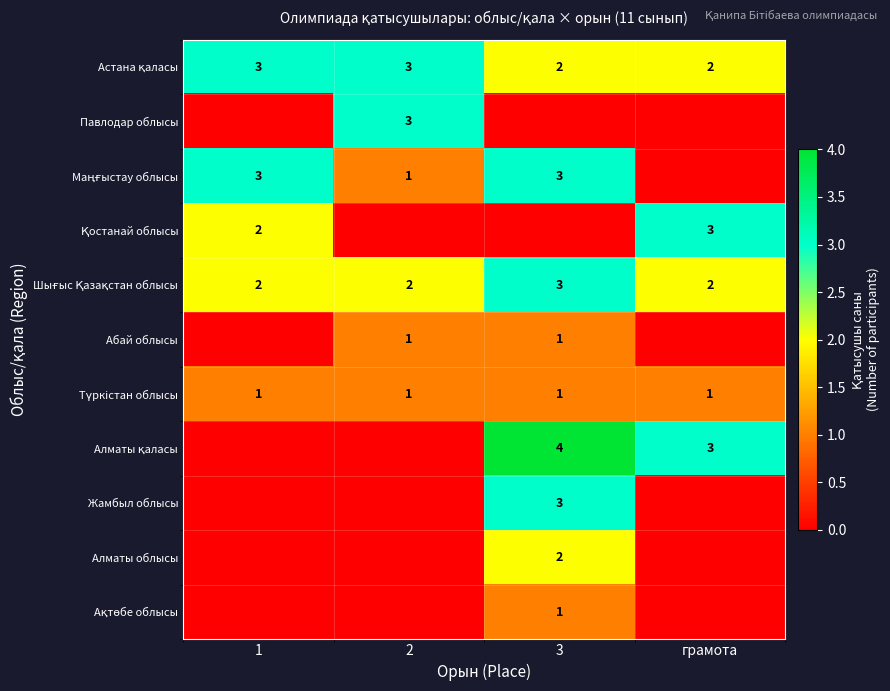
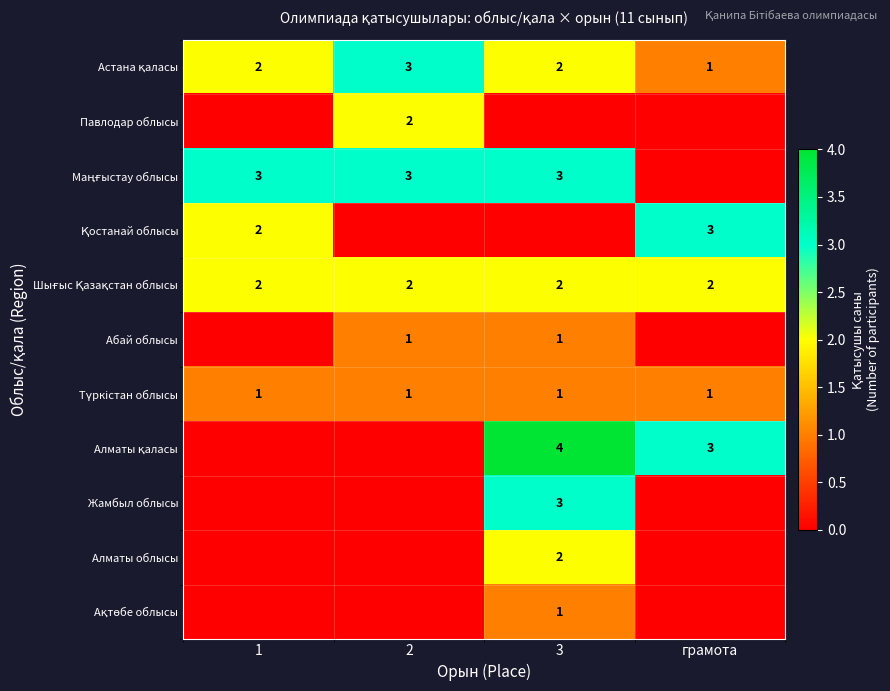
  {
    "Астана қаласы": {
-     "1": 3,
+     "1": 2,
      "2": 3,
      "3": 2,
-     "грамота": 2
+     "грамота": 1
    },
    "Павлодар облысы": {
-     "2": 3
+     "2": 2
    },
    "Маңғыстау облысы": {
      "1": 3,
-     "2": 1,
+     "2": 3,
      "3": 3
    },
    "Қостанай облысы": {
      "1": 2,
      "грамота": 3
    },
    "Шығыс Қазақстан облысы": {
      "1": 2,
      "2": 2,
-     "3": 3,
+     "3": 2,
      "грамота": 2
    },
    "Абай облысы": {
      "2": 1,
      "3": 1
    },
    "Түркістан облысы": {
      "1": 1,
      "2": 1,
      "3": 1,
      "грамота": 1
    },
    "Алматы қаласы": {
      "3": 4,
      "грамота": 3
    },
    "Жамбыл облысы": {
      "3": 3
    },
    "Алматы облысы": {
      "3": 2
    },
    "Ақтөбе облысы": {
      "3": 1
    }
  }
